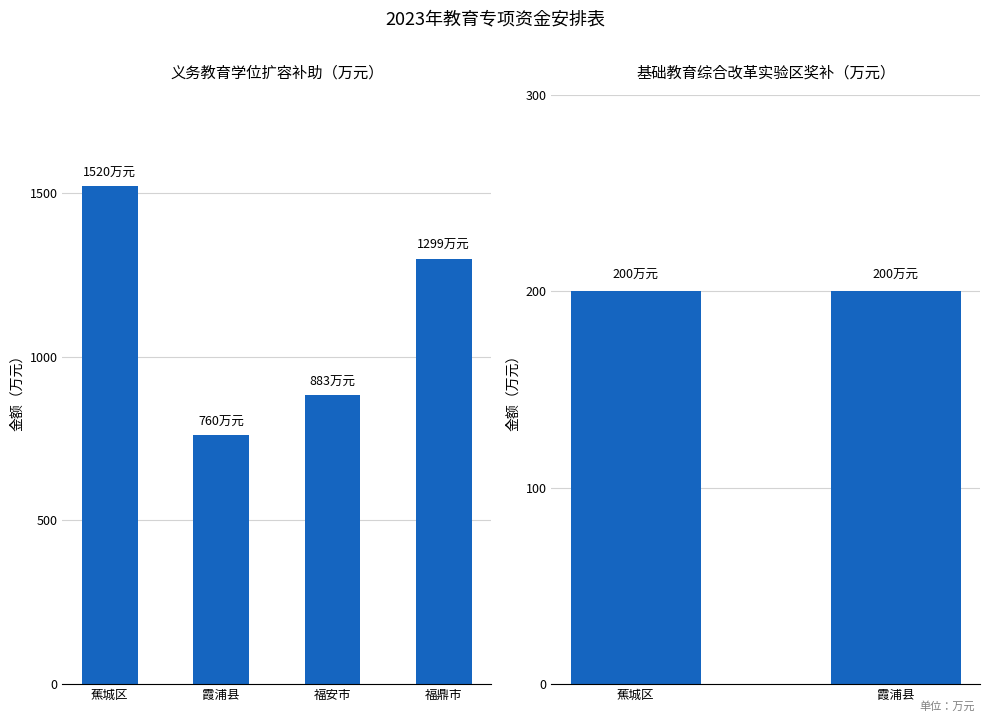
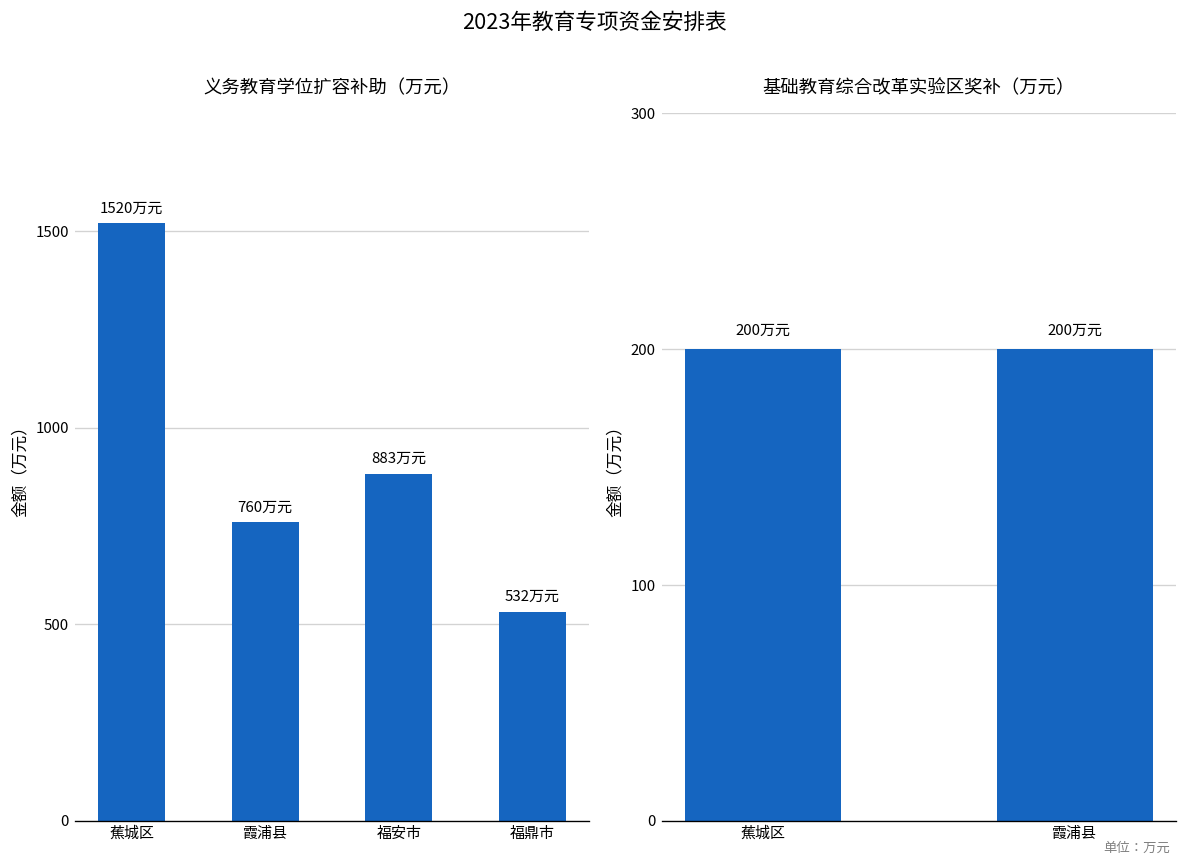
  {
    "义务教育学位扩容补助（万元）": {
      "蕉城区": 1520,
      "霞浦县": 760,
      "福安市": 883,
-     "福鼎市": 1299
+     "福鼎市": 532
    },
    "基础教育综合改革实验区奖补（万元）": {
      "蕉城区": 200,
      "霞浦县": 200
    }
  }
